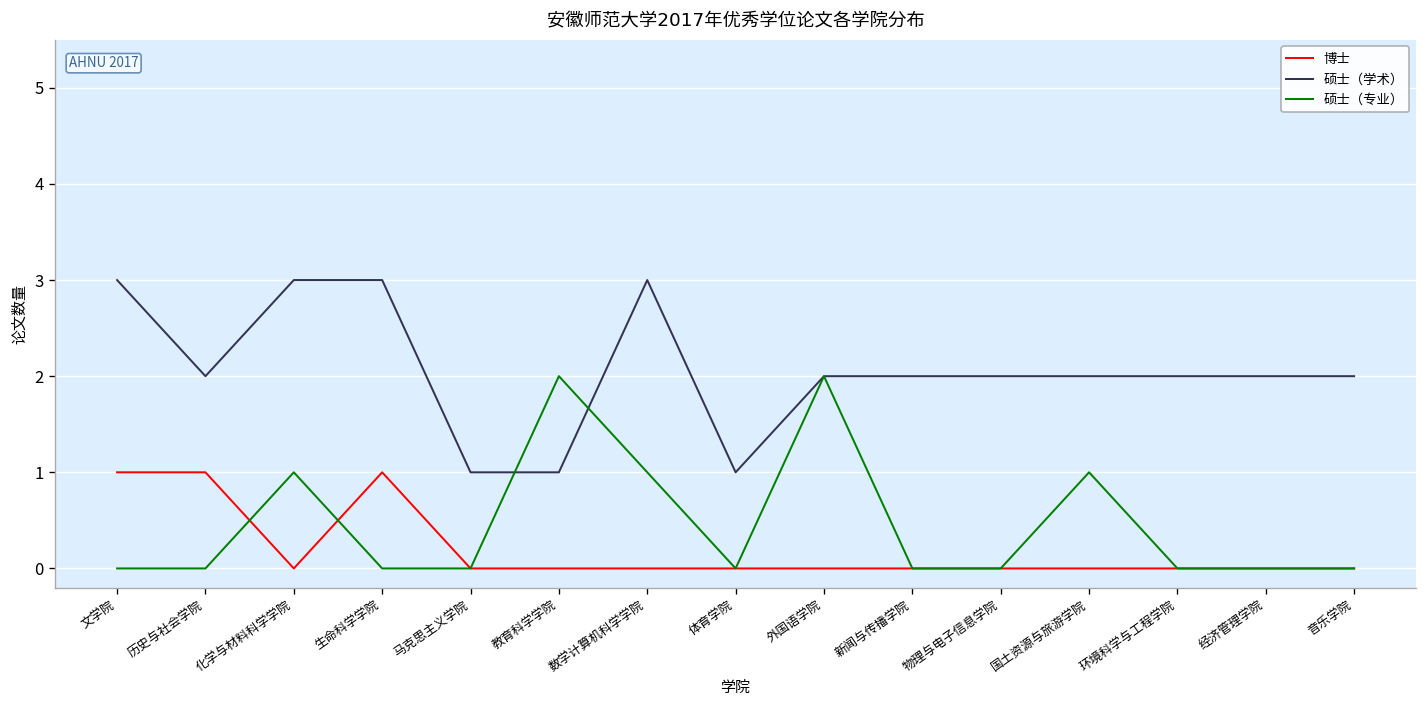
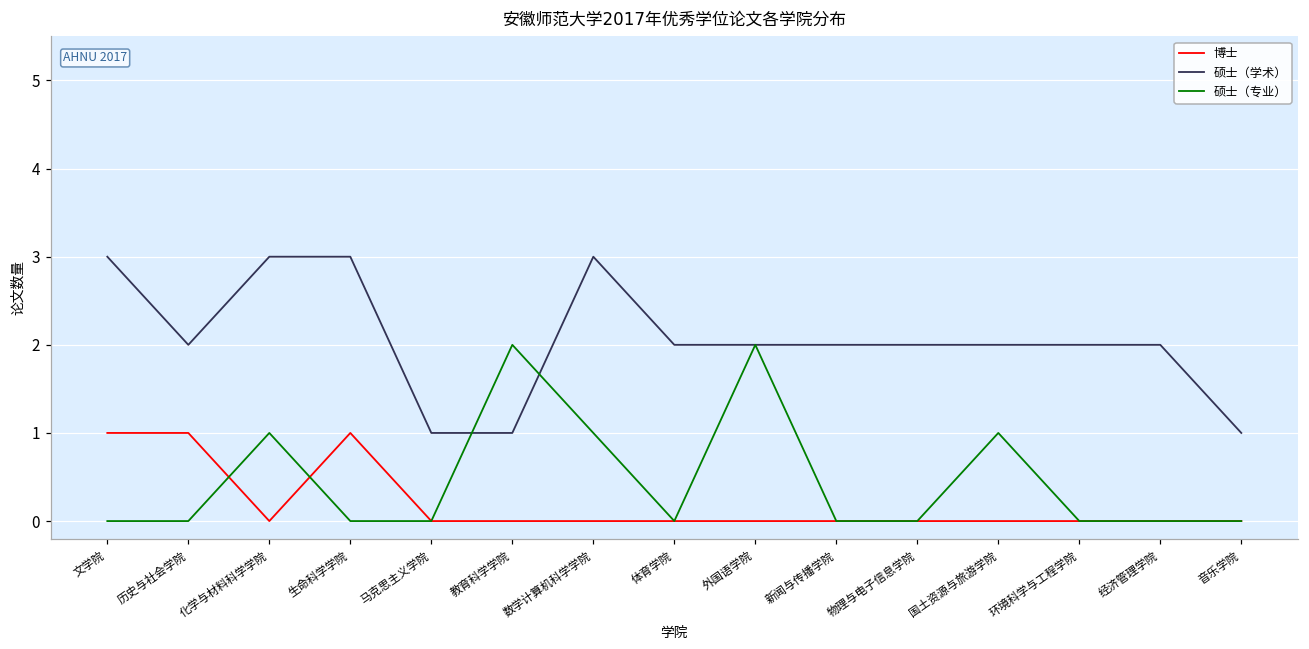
  {
    "博士": {
      "文学院": 1,
      "历史与社会学院": 1,
      "化学与材料科学学院": 0,
      "生命科学学院": 1,
      "教育科学学院": 0,
      "数学计算机科学学院": 0,
      "外国语学院": 0,
      "国土资源与旅游学院": 0
    },
    "硕士（学术）": {
      "文学院": 3,
      "历史与社会学院": 2,
      "化学与材料科学学院": 3,
      "生命科学学院": 3,
      "马克思主义学院": 1,
      "教育科学学院": 1,
      "数学计算机科学学院": 3,
-     "体育学院": 1,
+     "体育学院": 2,
      "新闻与传播学院": 2,
      "物理与电子信息学院": 2,
      "国土资源与旅游学院": 2,
      "环境科学与工程学院": 2,
      "经济管理学院": 2,
-     "音乐学院": 2
+     "音乐学院": 1
    },
    "硕士（专业）": {
      "文学院": 0,
      "历史与社会学院": 0,
      "化学与材料科学学院": 1,
      "生命科学学院": 0,
      "教育科学学院": 2,
      "数学计算机科学学院": 1,
      "国土资源与旅游学院": 1
    }
  }
